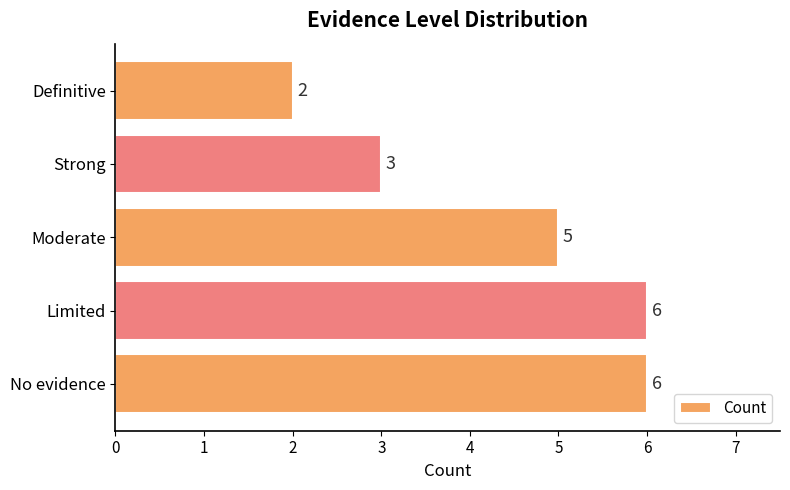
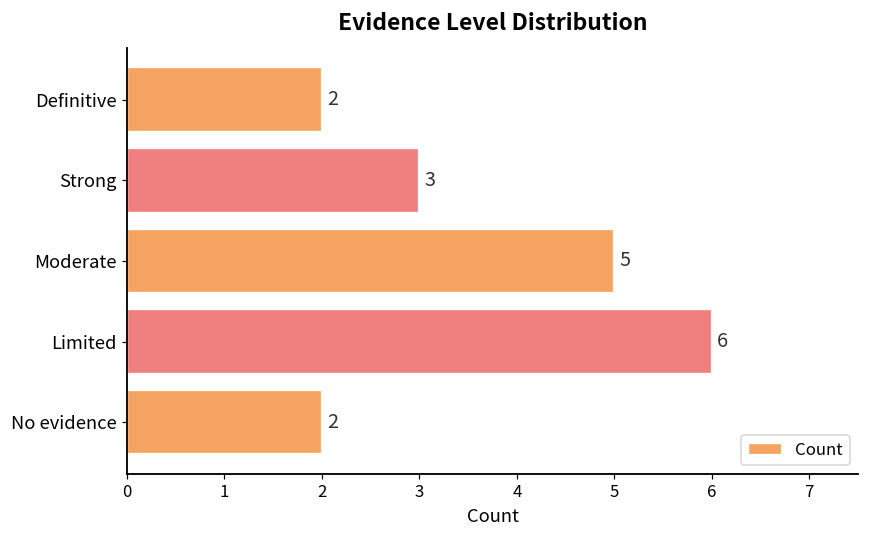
  {
    "Definitive": 2,
    "Strong": 3,
    "Moderate": 5,
    "Limited": 6,
-   "No evidence": 6
+   "No evidence": 2
  }
